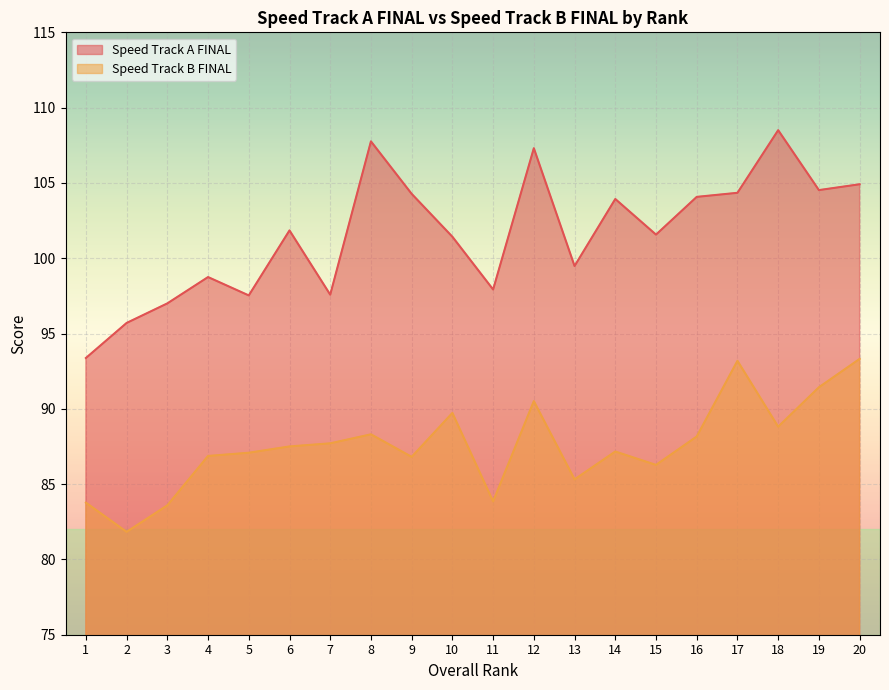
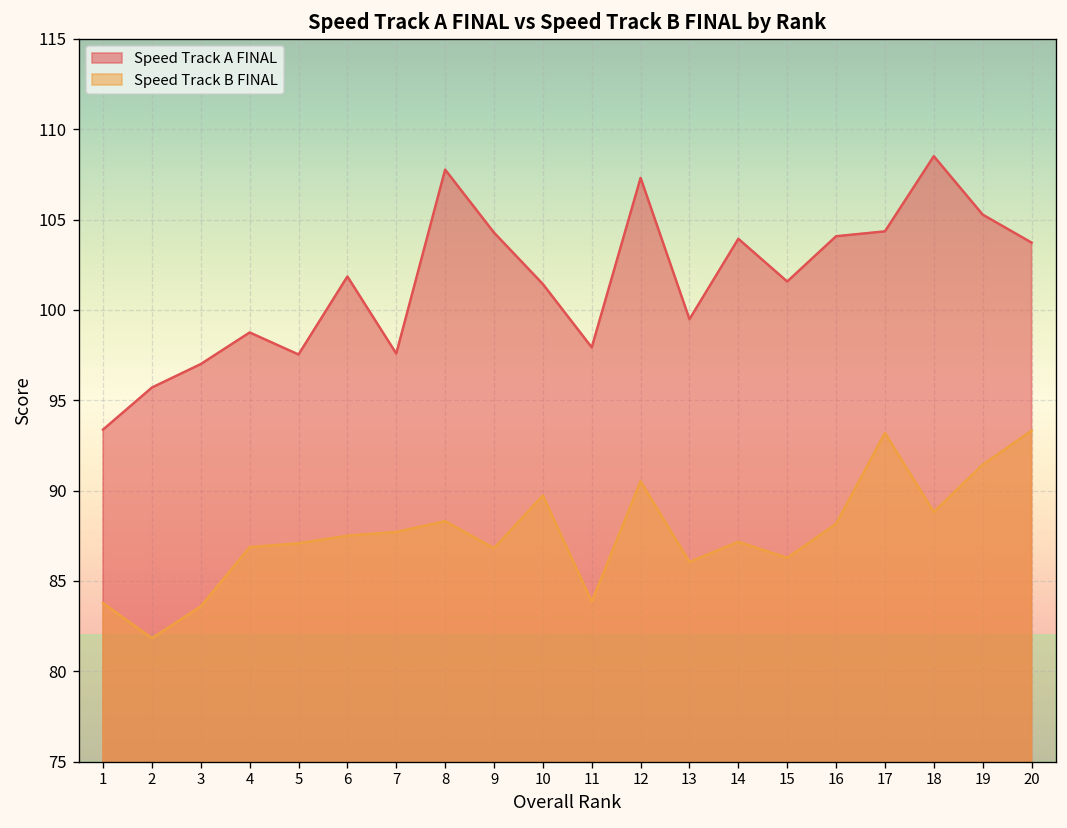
  {
    "Speed Track A FINAL": {
      "1": 93.4,
      "2": 95.7,
      "3": 97.0,
      "4": 98.7,
      "5": 97.5,
      "6": 101.8,
      "7": 97.6,
      "8": 107.8,
      "9": 104.3,
      "10": 101.4,
      "11": 97.9,
      "12": 107.3,
      "13": 99.5,
      "14": 103.9,
      "15": 101.6,
      "16": 104.1,
      "17": 104.3,
      "18": 108.5,
-     "19": 104.5,
-     "20": 104.9
+     "19": 105.3,
+     "20": 103.7
    },
    "Speed Track B FINAL": {
      "1": 83.8,
      "2": 81.8,
      "3": 83.6,
      "4": 86.9,
      "5": 87.1,
      "6": 87.5,
      "7": 87.7,
      "8": 88.3,
      "9": 86.8,
      "10": 89.7,
      "11": 83.9,
      "12": 90.5,
-     "13": 85.3,
+     "13": 86.0,
      "14": 87.2,
      "15": 86.3,
      "16": 88.2,
      "17": 93.2,
      "18": 88.8,
      "19": 91.4,
      "20": 93.3
    }
  }
